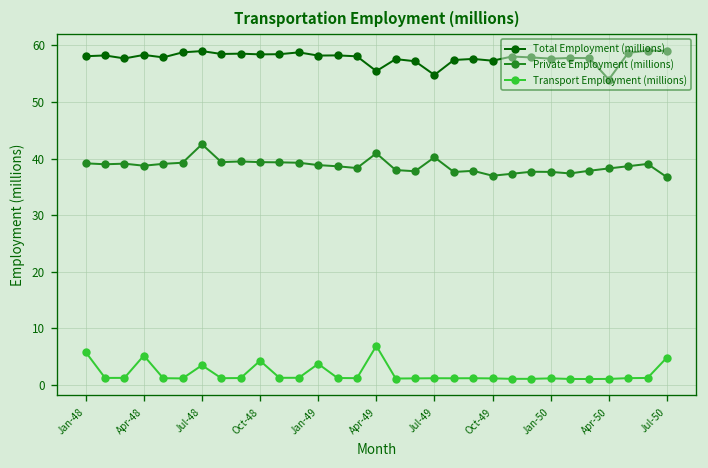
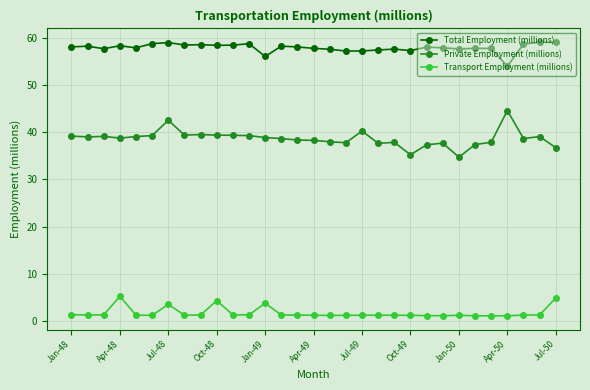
  {
    "Total Employment (millions)": {
      "Jan-48": 58,
      "Apr-48": 58,
      "Jul-48": 59,
      "Oct-48": 58,
-     "Jan-49": 58,
-     "Apr-49": 55,
-     "Jul-49": 55,
+     "Jan-49": 56,
+     "Apr-49": 58,
+     "Jul-49": 57,
      "Oct-49": 57
    },
    "Private Employment (millions)": {
      "Jan-48": 39,
      "Apr-48": 39,
      "Jul-48": 43,
      "Oct-48": 39,
      "Jan-49": 39,
-     "Apr-49": 41,
+     "Apr-49": 38,
      "Jul-49": 40,
-     "Oct-49": 37,
-     "Jan-50": 38,
-     "Apr-50": 38,
+     "Oct-49": 35,
+     "Jan-50": 35,
+     "Apr-50": 45,
      "Jul-50": 37
    },
    "Transport Employment (millions)": {
-     "Jan-48": 6,
+     "Jan-48": 1,
      "Apr-48": 5,
      "Jul-48": 4,
      "Oct-48": 4,
      "Jan-49": 4,
-     "Apr-49": 7,
+     "Apr-49": 1,
      "Jul-49": 1,
      "Oct-49": 1,
      "Jan-50": 1,
      "Apr-50": 1,
      "Jul-50": 5
    }
  }
